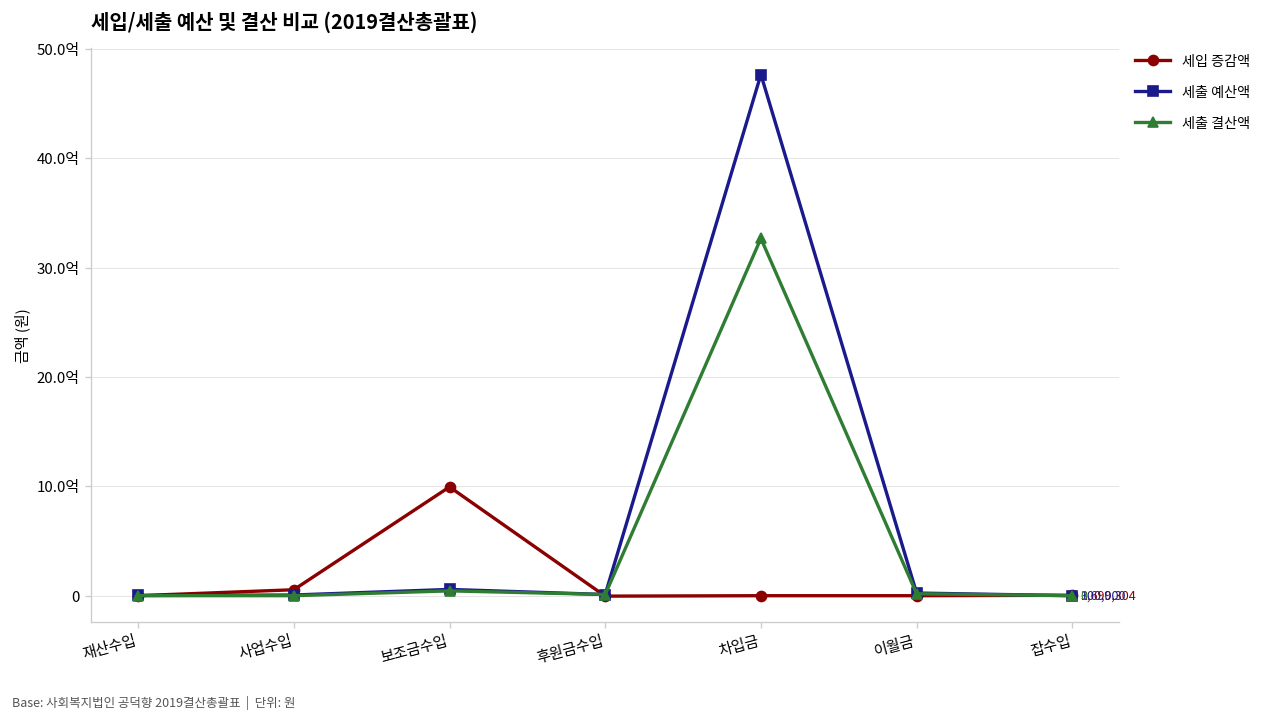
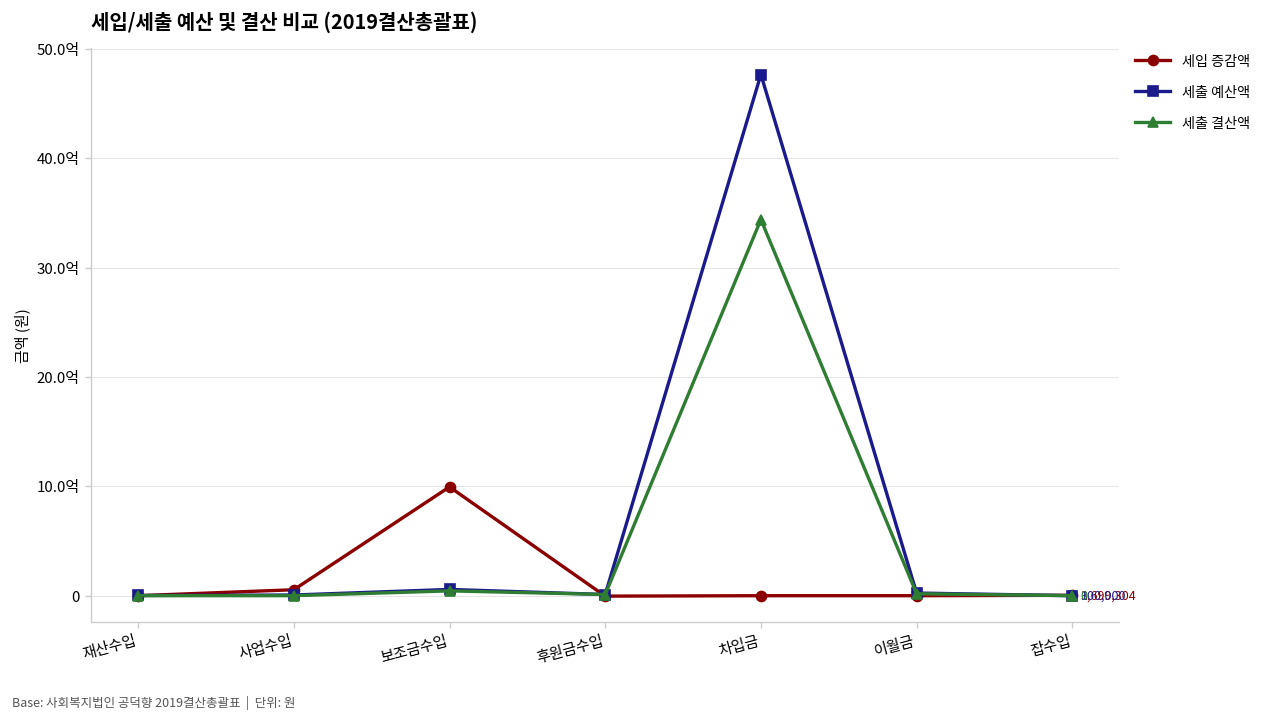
  {
    "세입 증감액": {
      "사업수입": "1억",
      "보조금수입": "10억",
      "차입금": "0억"
    },
    "세출 예산액": {
      "차입금": "48억"
    },
    "세출 결산액": {
-     "차입금": "33억"
+     "차입금": "34억"
    }
  }
